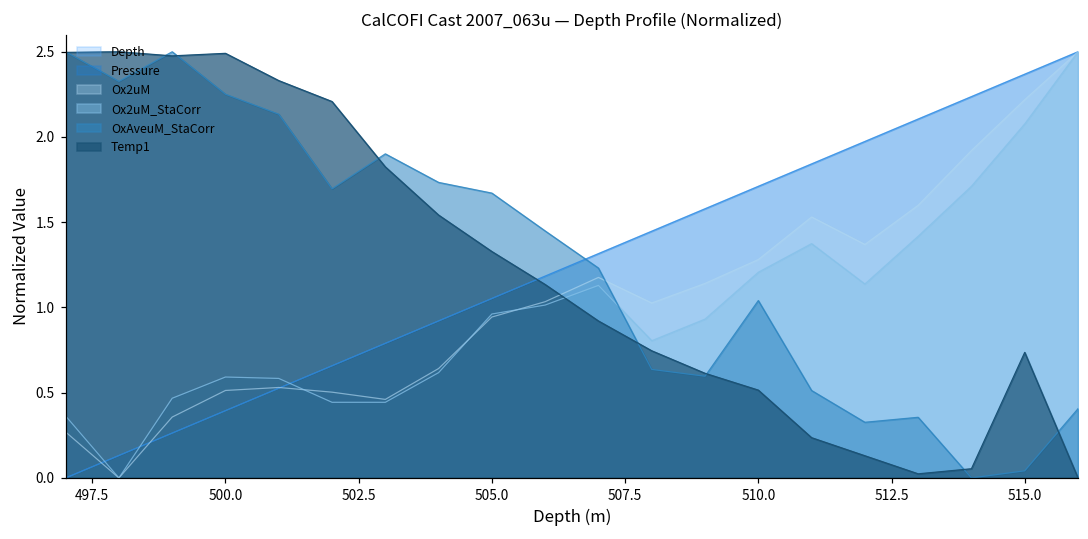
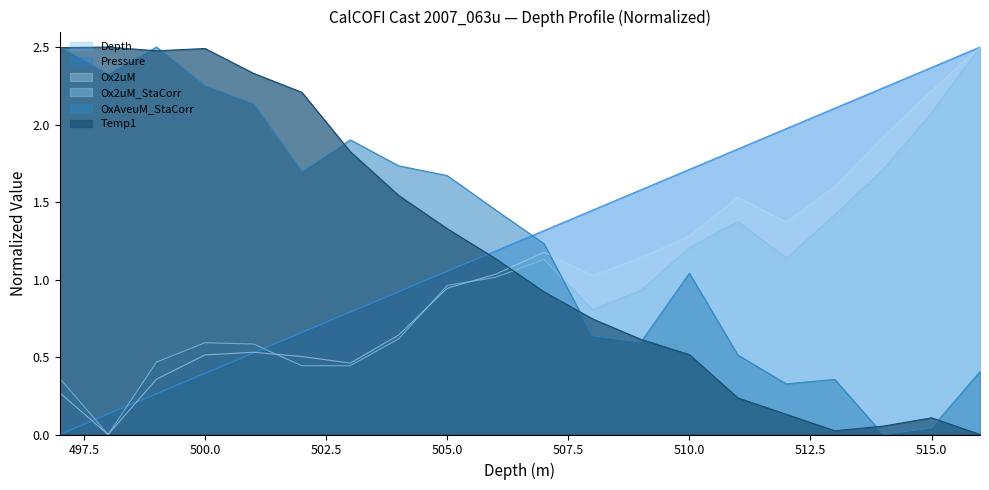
  {
    "Temp1": {
      "500.0": 2.49,
      "505.0": 1.33,
      "510.0": 0.52,
-     "515.0": 0.74
+     "515.0": 0.11
    }
  }
